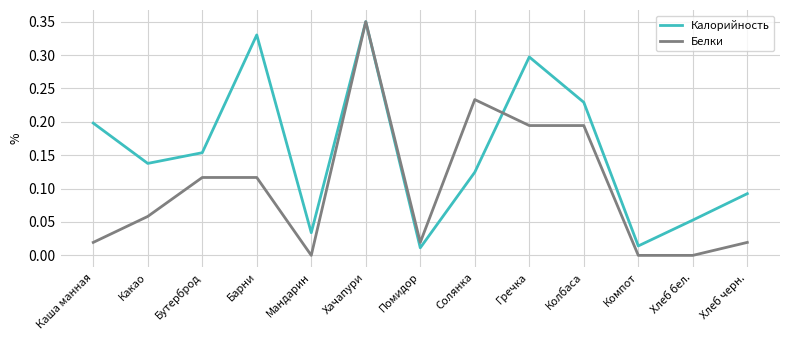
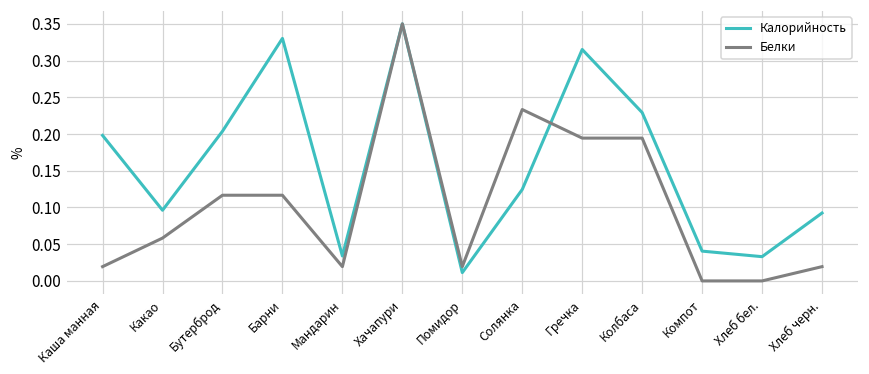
  {
    "Калорийность": {
      "Каша манная": 0.20,
-     "Какао": 0.14,
-     "Бутерброд": 0.15,
+     "Какао": 0.10,
+     "Бутерброд": 0.20,
      "Барни": 0.33,
      "Мандарин": 0.03,
      "Помидор": 0.01,
      "Солянка": 0.12,
-     "Гречка": 0.30,
+     "Гречка": 0.32,
      "Колбаса": 0.23,
-     "Компот": 0.01,
-     "Хлеб бел.": 0.05,
+     "Компот": 0.04,
+     "Хлеб бел.": 0.03,
      "Хлеб черн.": 0.09
    },
    "Белки": {
      "Каша манная": 0.02,
      "Какао": 0.06,
      "Бутерброд": 0.12,
      "Барни": 0.12,
-     "Мандарин": 0.00,
+     "Мандарин": 0.02,
      "Помидор": 0.02,
      "Солянка": 0.23,
      "Гречка": 0.19,
      "Колбаса": 0.19,
      "Компот": 0.00,
      "Хлеб бел.": 0.00,
      "Хлеб черн.": 0.02
    }
  }
